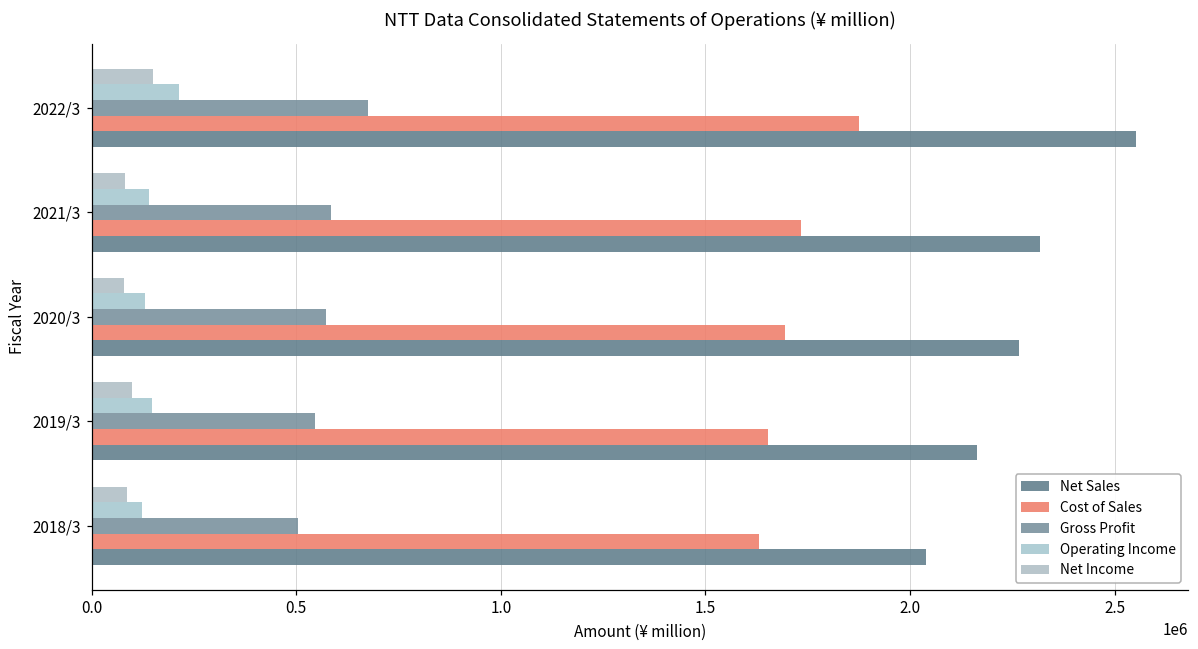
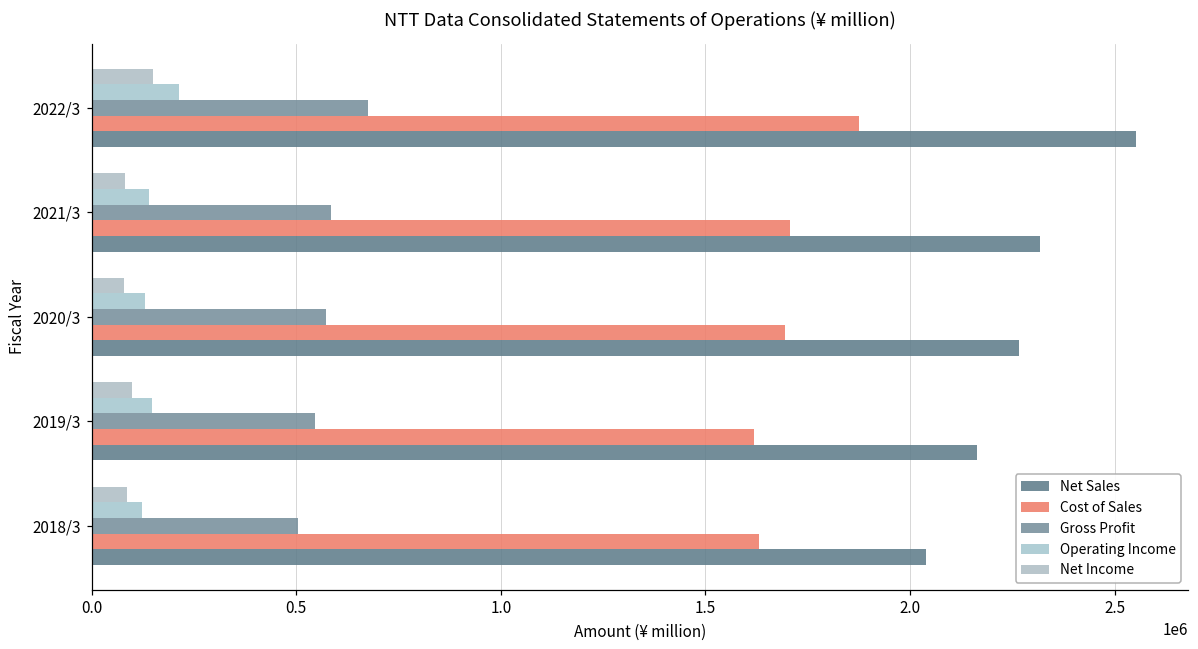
  {
    "Cost of Sales": {
      "2022/3": 1880000,
-     "2021/3": 1730000,
+     "2021/3": 1710000,
      "2020/3": 1690000,
-     "2019/3": 1650000,
+     "2019/3": 1620000,
      "2018/3": 1630000
    }
  }
